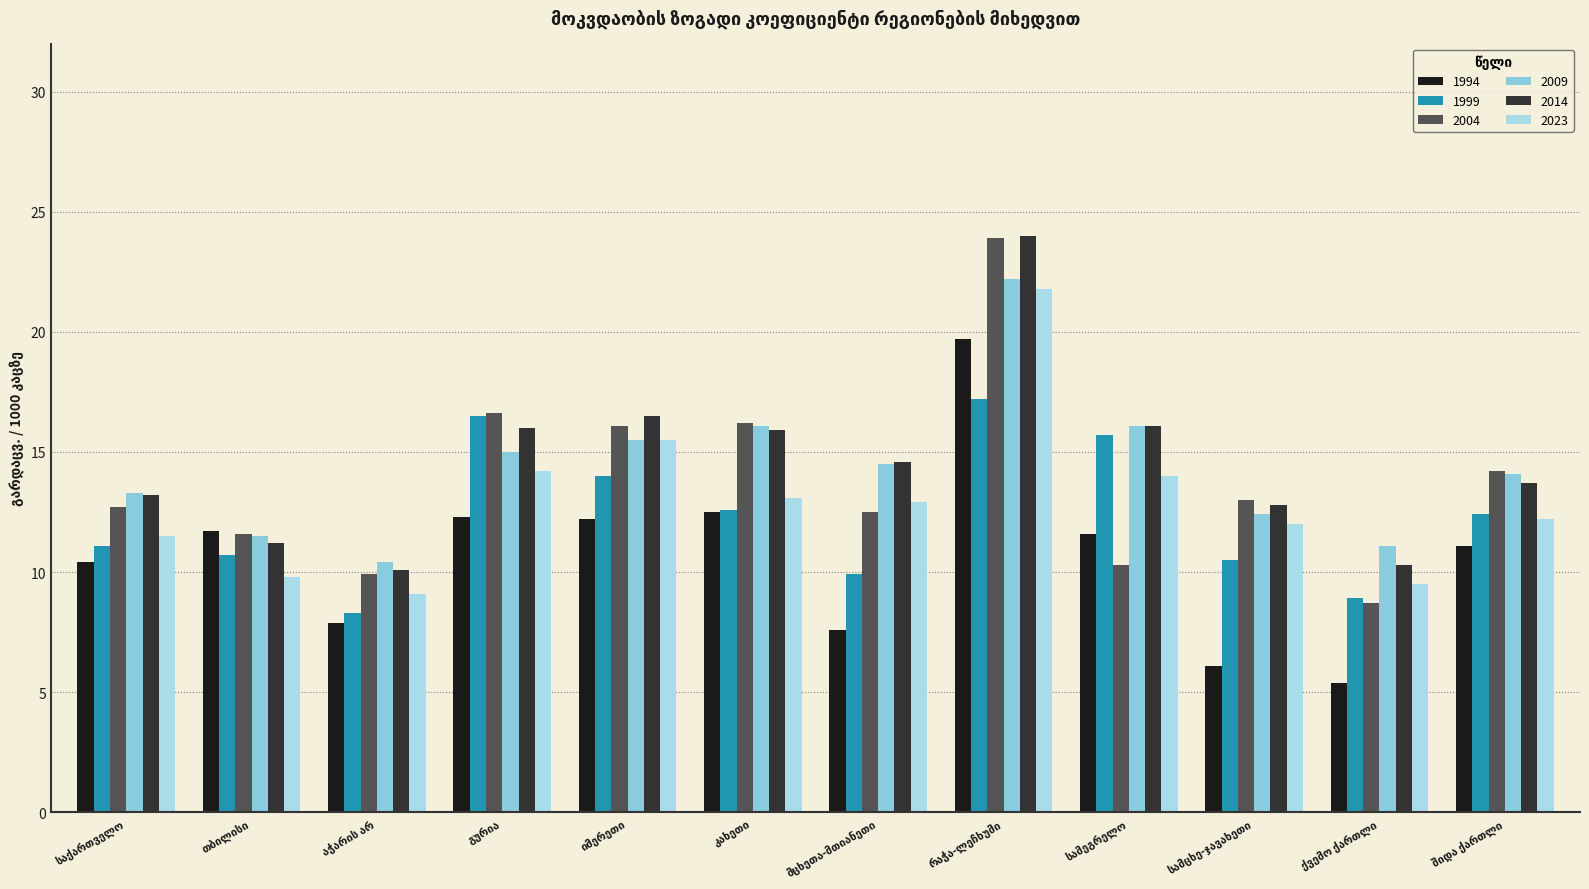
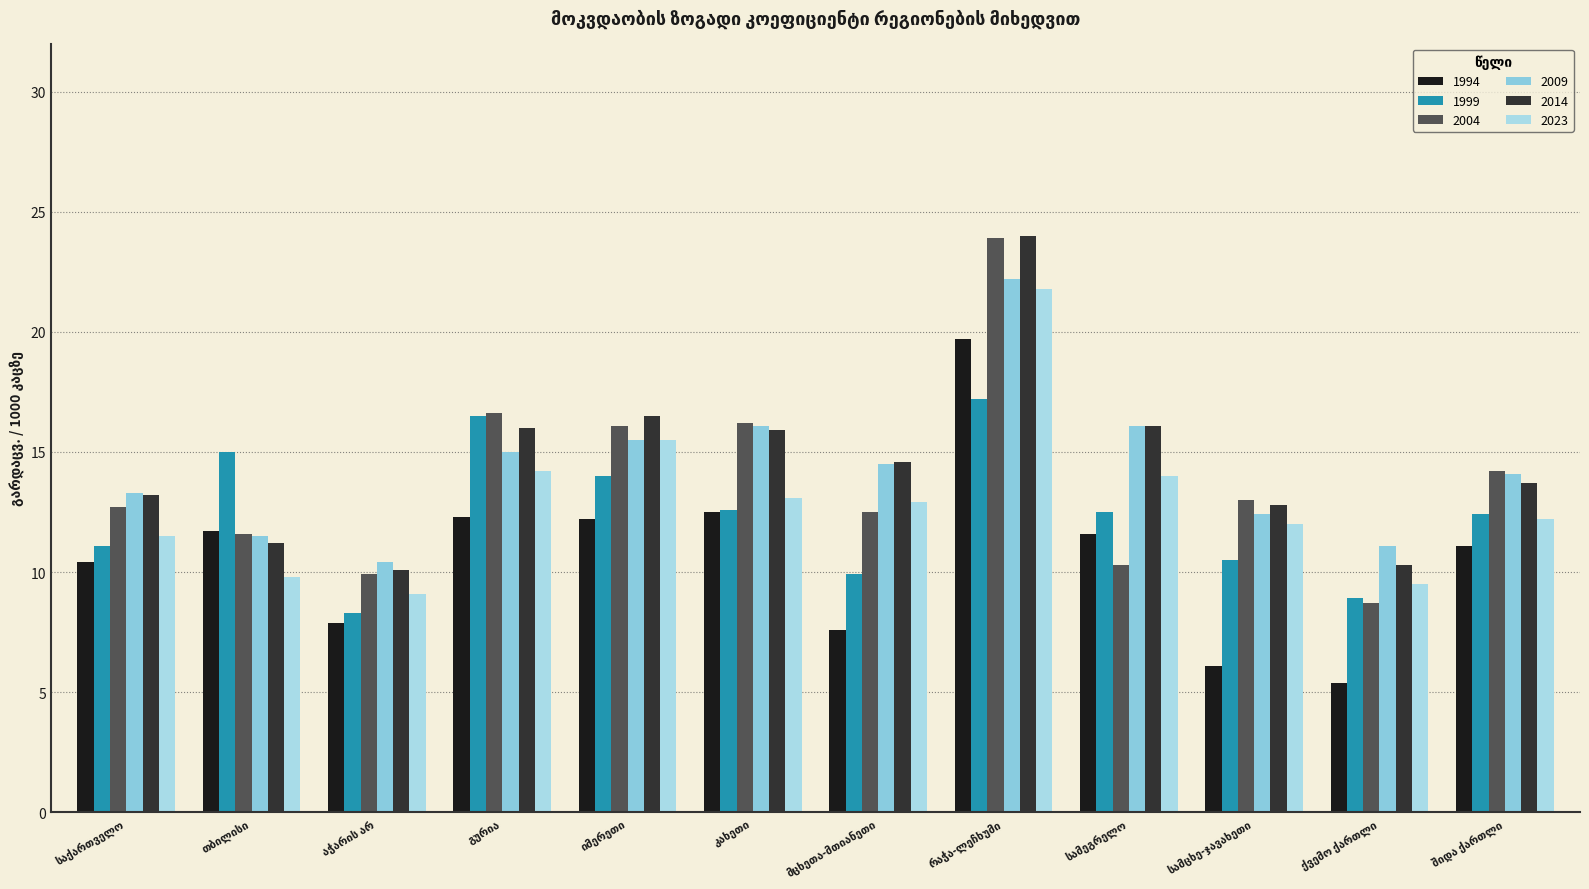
  {
    "1999": {
      "საქართველო": 11.1,
-     "თბილისი": 10.7,
+     "თბილისი": 15.0,
      "აჭარის არ": 8.3,
      "გურია": 16.5,
      "იმერეთი": 14.0,
      "კახეთი": 12.6,
      "მცხეთა-მთიანეთი": 9.9,
      "რაჭა-ლეჩხუმი": 17.2,
-     "სამეგრელო": 15.7,
+     "სამეგრელო": 12.5,
      "სამცხე-ჯავახეთი": 10.5,
      "ქვემო ქართლი": 8.9,
      "შიდა ქართლი": 12.4
    }
  }
